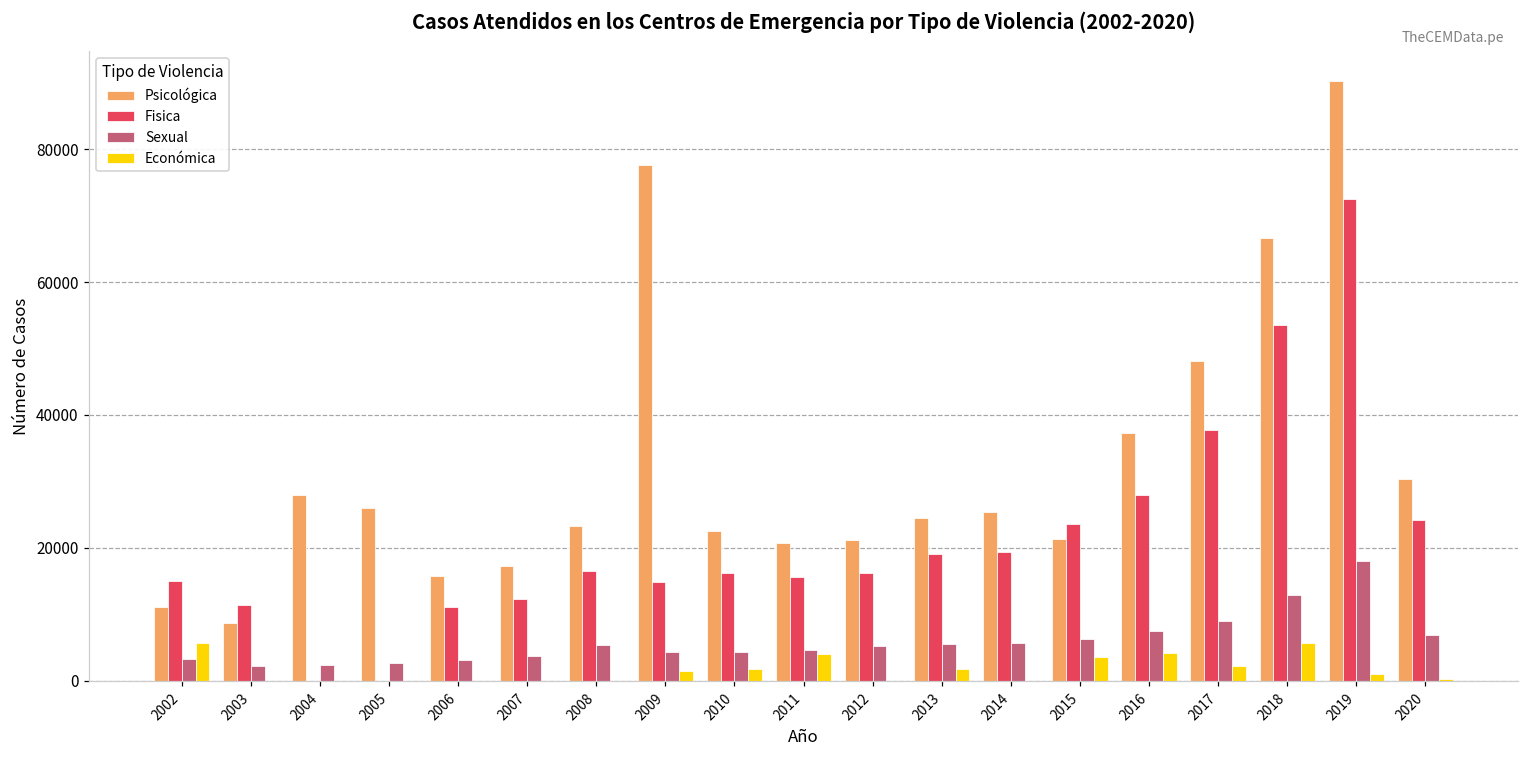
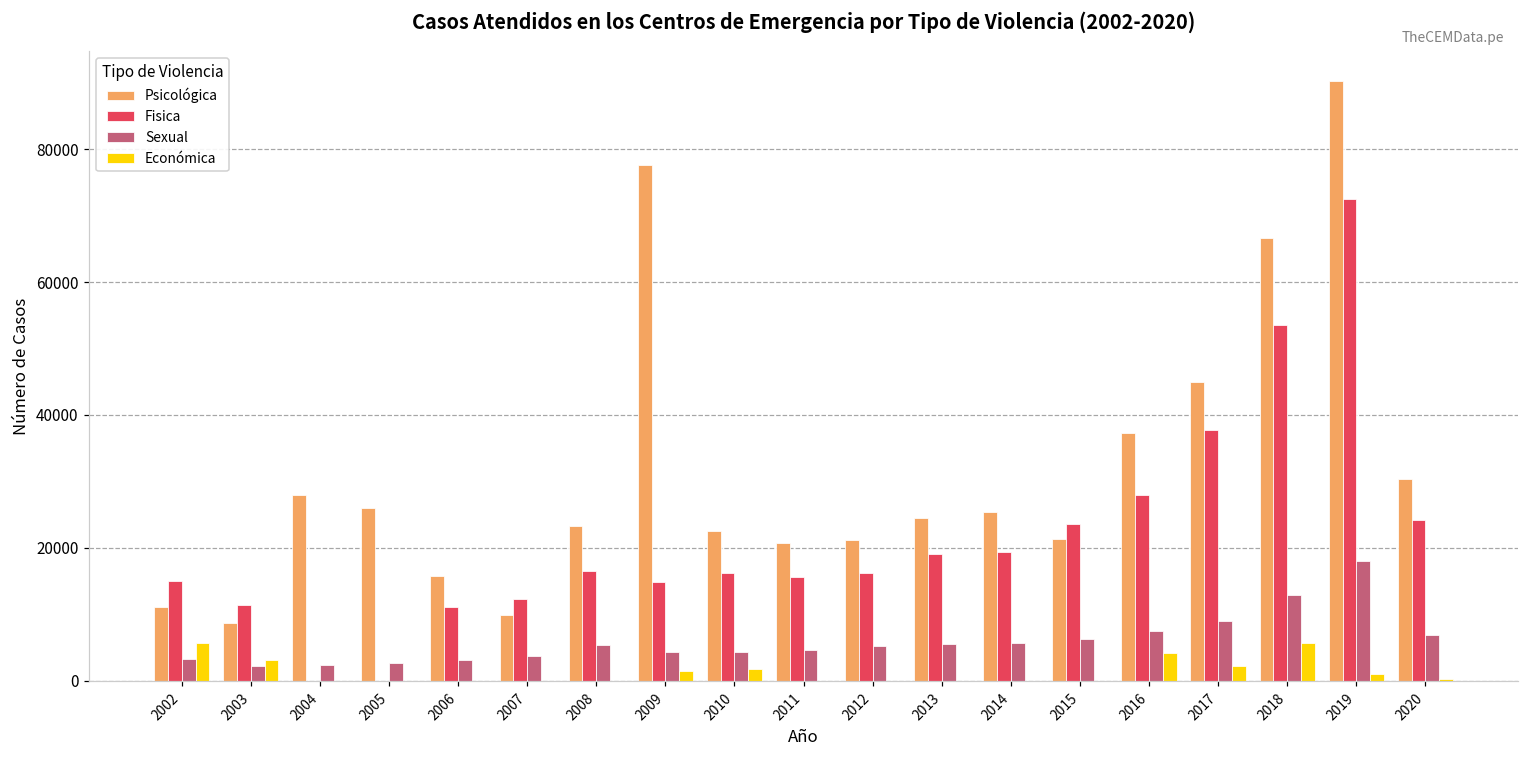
  {
    "Psicológica": {
      "2002": 11000,
      "2003": 9000,
      "2004": 28000,
      "2005": 26000,
      "2006": 16000,
-     "2007": 17000,
+     "2007": 10000,
      "2008": 23000,
      "2009": 78000,
      "2010": 23000,
      "2011": 21000,
      "2012": 21000,
      "2013": 25000,
      "2014": 25000,
      "2015": 21000,
      "2016": 37000,
-     "2017": 48000,
+     "2017": 45000,
      "2018": 67000,
      "2019": 90000,
      "2020": 30000
    },
    "Económica": {
      "2002": 6000,
-     "2003": 0,
+     "2003": 3000,
      "2004": 0,
      "2005": 0,
      "2006": 0,
      "2007": 0,
      "2008": 0,
      "2009": 1000,
      "2010": 2000,
-     "2011": 4000,
+     "2011": 0,
      "2012": 0,
-     "2013": 2000,
+     "2013": 0,
      "2014": 0,
-     "2015": 4000,
+     "2015": 0,
      "2016": 4000,
      "2017": 2000,
      "2018": 6000,
      "2019": 1000
    }
  }
